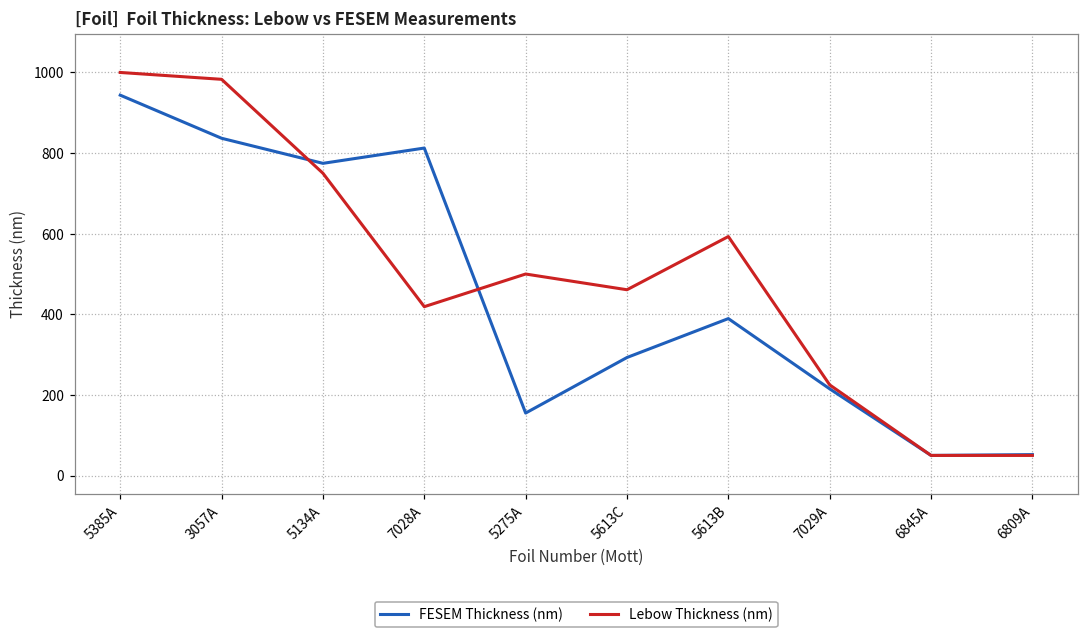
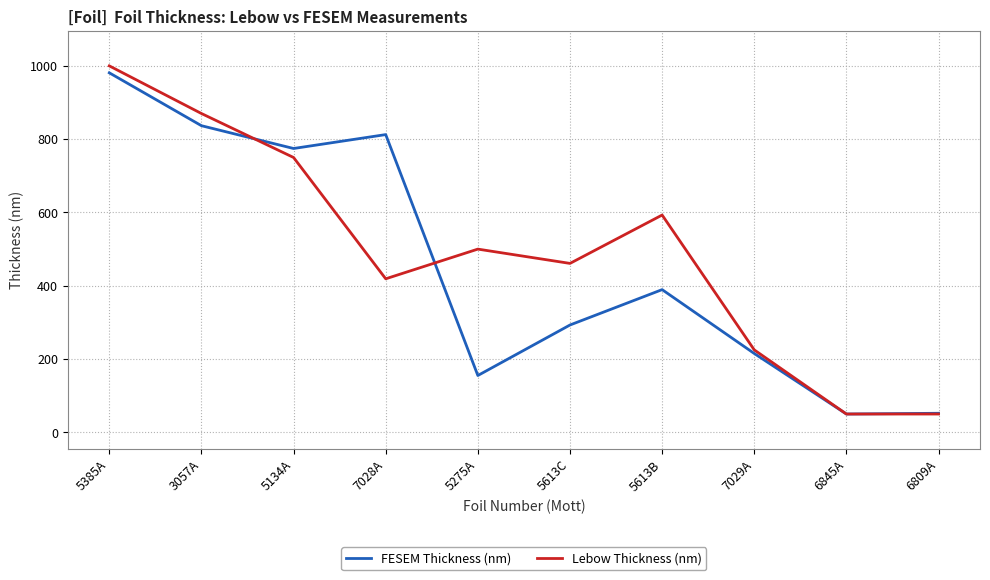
  {
    "FESEM Thickness (nm)": {
-     "5385A": 940,
+     "5385A": 980,
      "3057A": 840,
      "5134A": 770,
      "7028A": 810,
      "5275A": 160,
      "5613C": 290,
      "5613B": 390,
      "7029A": 220
    },
    "Lebow Thickness (nm)": {
      "5385A": 1000,
-     "3057A": 980,
+     "3057A": 870,
      "5134A": 750,
      "7028A": 420,
      "5275A": 500,
      "5613C": 460,
      "5613B": 590,
      "7029A": 230
    }
  }
